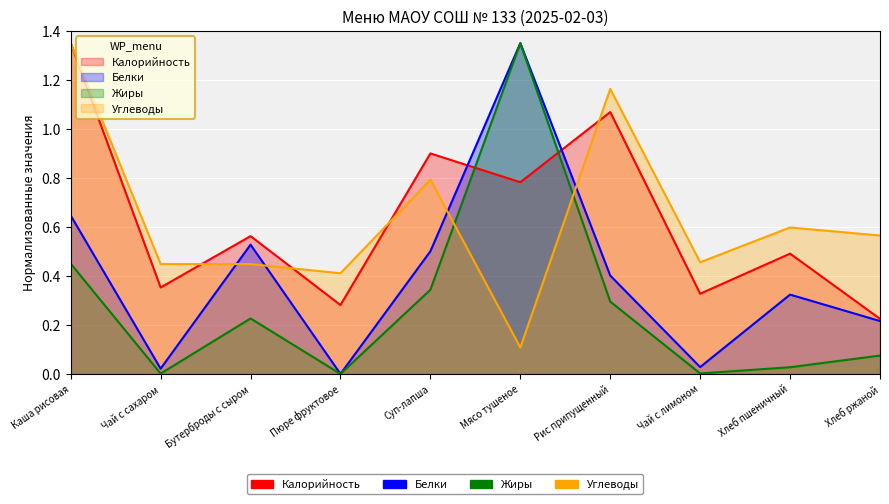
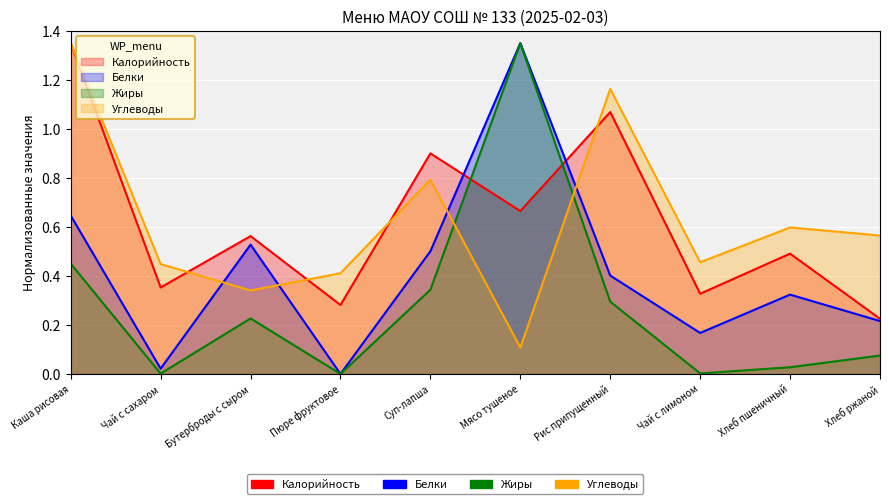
  {
    "Калорийность": {
      "Чай с сахаром": 0.35,
      "Бутерброды с сыром": 0.56,
      "Пюре фруктовое": 0.28,
      "Суп-лапша": 0.90,
-     "Мясо тушеное": 0.78,
+     "Мясо тушеное": 0.66,
      "Рис припущенный": 1.07,
      "Чай с лимоном": 0.33,
      "Хлеб пшеничный": 0.49
    },
    "Белки": {
      "Каша рисовая": 0.65,
      "Чай с сахаром": 0.02,
      "Бутерброды с сыром": 0.53,
      "Суп-лапша": 0.50,
      "Рис припущенный": 0.40,
-     "Чай с лимоном": 0.03,
+     "Чай с лимоном": 0.17,
      "Хлеб пшеничный": 0.32
    },
    "Жиры": {
      "Каша рисовая": 0.45,
      "Чай с сахаром": 0.00,
      "Бутерброды с сыром": 0.23,
      "Суп-лапша": 0.34,
      "Рис припущенный": 0.30,
      "Чай с лимоном": 0.00,
      "Хлеб пшеничный": 0.03,
      "Хлеб ржаной": 0.08
    },
    "Углеводы": {
      "Чай с сахаром": 0.45,
-     "Бутерброды с сыром": 0.45,
+     "Бутерброды с сыром": 0.34,
      "Пюре фруктовое": 0.41,
      "Суп-лапша": 0.79,
      "Мясо тушеное": 0.11,
      "Рис припущенный": 1.16,
      "Чай с лимоном": 0.46,
      "Хлеб пшеничный": 0.60,
      "Хлеб ржаной": 0.56
    }
  }
